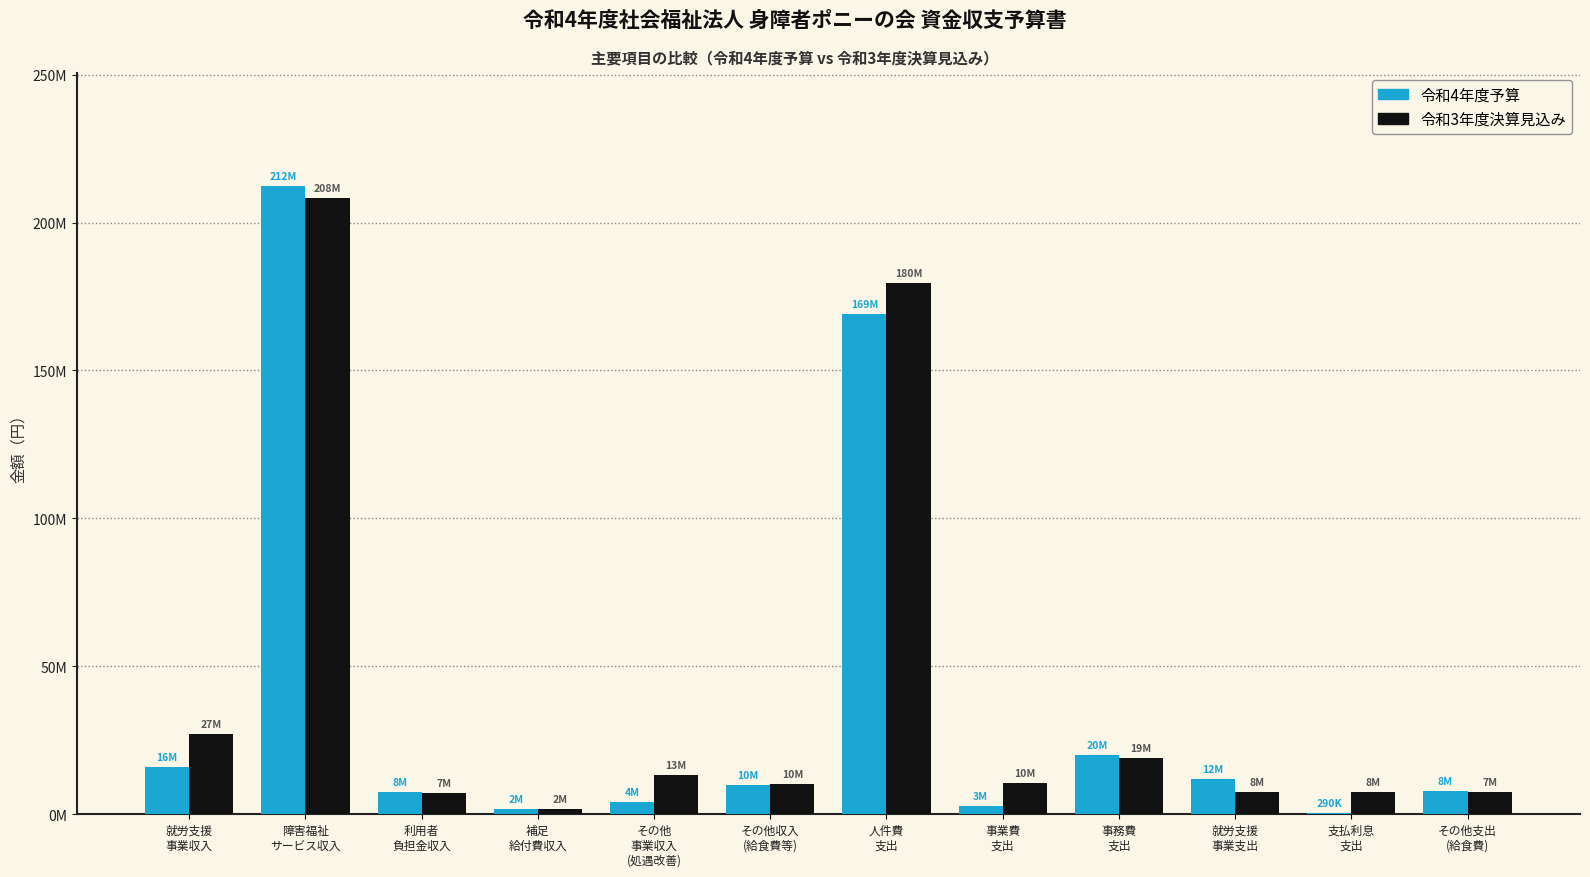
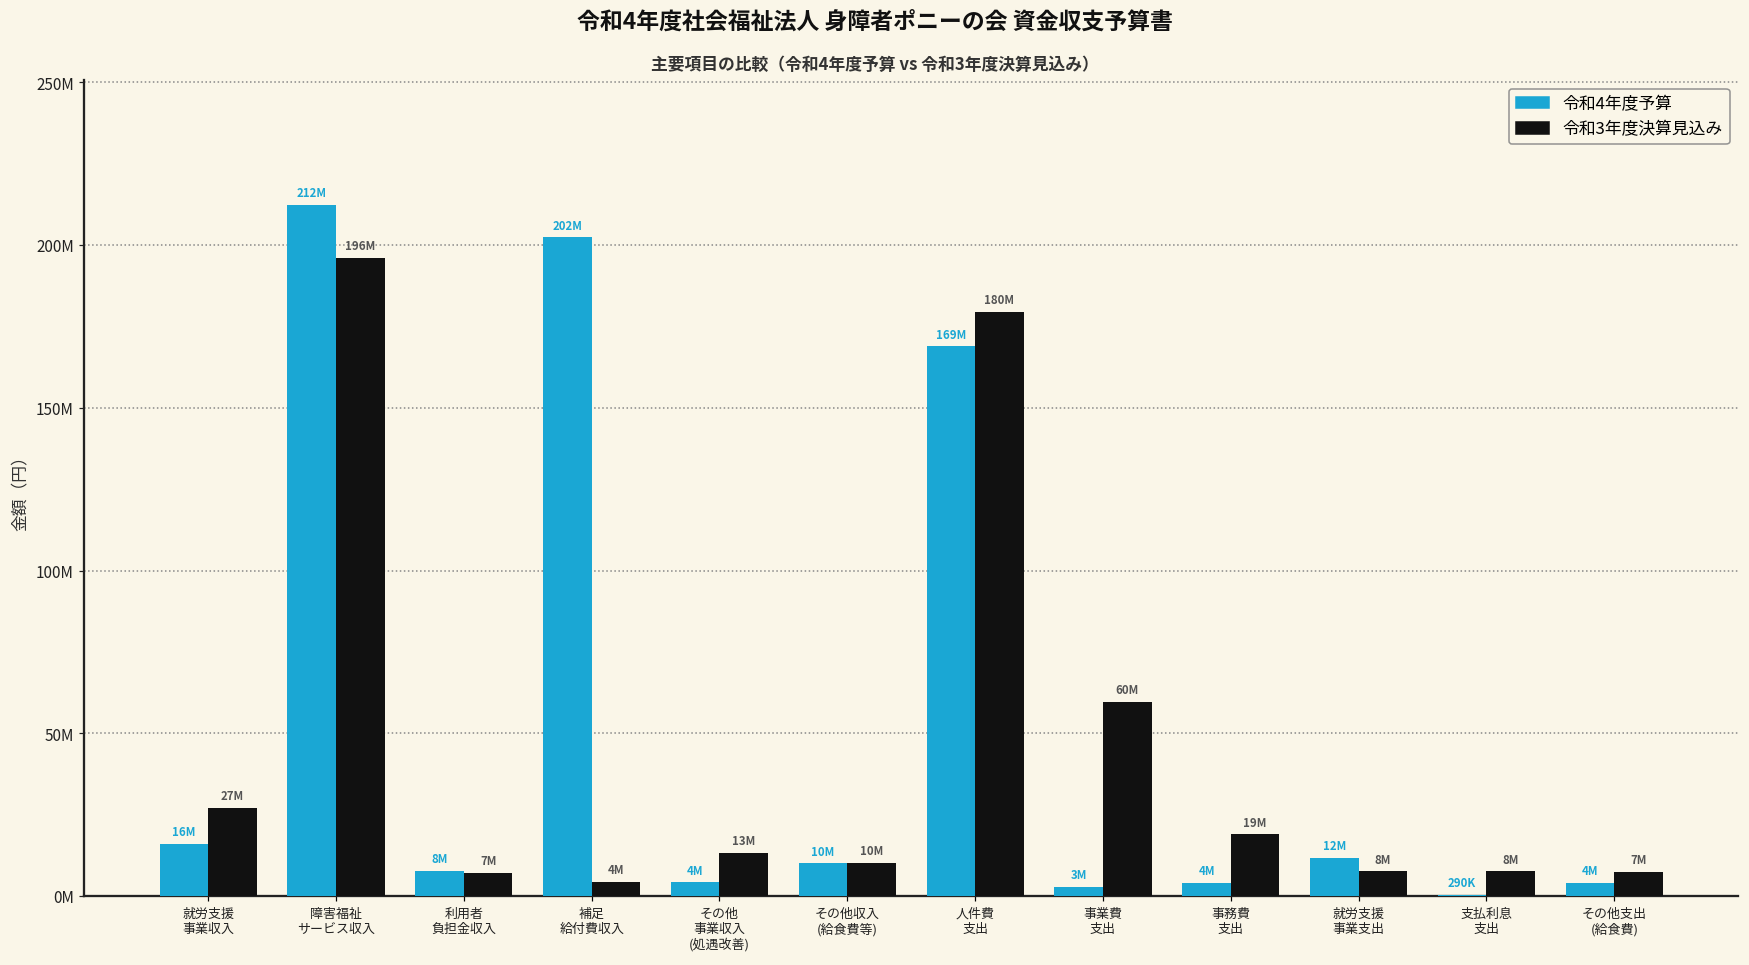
  {
    "令和4年度予算": {
      "就労支援 事業収入": "16M",
      "障害福祉 サービス収入": "212M",
      "利用者 負担金収入": "8M",
-     "補足 給付費収入": "2M",
+     "補足 給付費収入": "202M",
      "その他 事業収入 (処遇改善)": "4M",
      "その他収入 (給食費等)": "10M",
      "人件費 支出": "169M",
      "事業費 支出": "3M",
-     "事務費 支出": "20M",
+     "事務費 支出": "4M",
      "就労支援 事業支出": "12M",
      "支払利息 支出": "290K",
-     "その他支出 (給食費)": "8M"
+     "その他支出 (給食費)": "4M"
    },
    "令和3年度決算見込み": {
      "就労支援 事業収入": "27M",
-     "障害福祉 サービス収入": "208M",
+     "障害福祉 サービス収入": "196M",
      "利用者 負担金収入": "7M",
-     "補足 給付費収入": "2M",
+     "補足 給付費収入": "4M",
      "その他 事業収入 (処遇改善)": "13M",
      "その他収入 (給食費等)": "10M",
      "人件費 支出": "180M",
-     "事業費 支出": "10M",
+     "事業費 支出": "60M",
      "事務費 支出": "19M",
      "就労支援 事業支出": "8M",
      "支払利息 支出": "8M",
      "その他支出 (給食費)": "7M"
    }
  }
